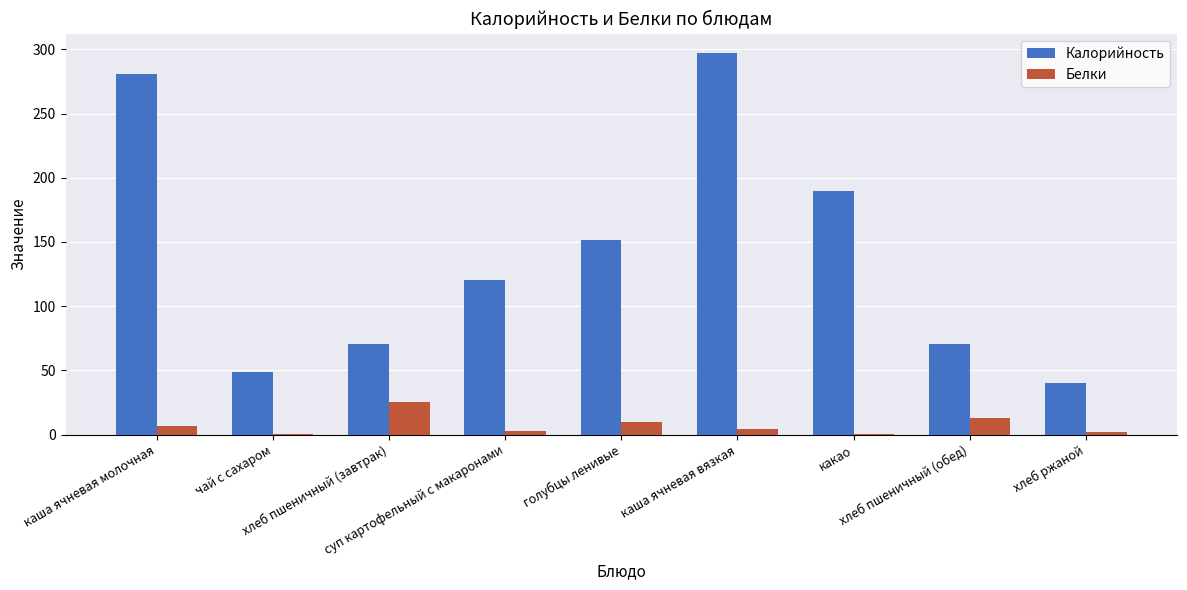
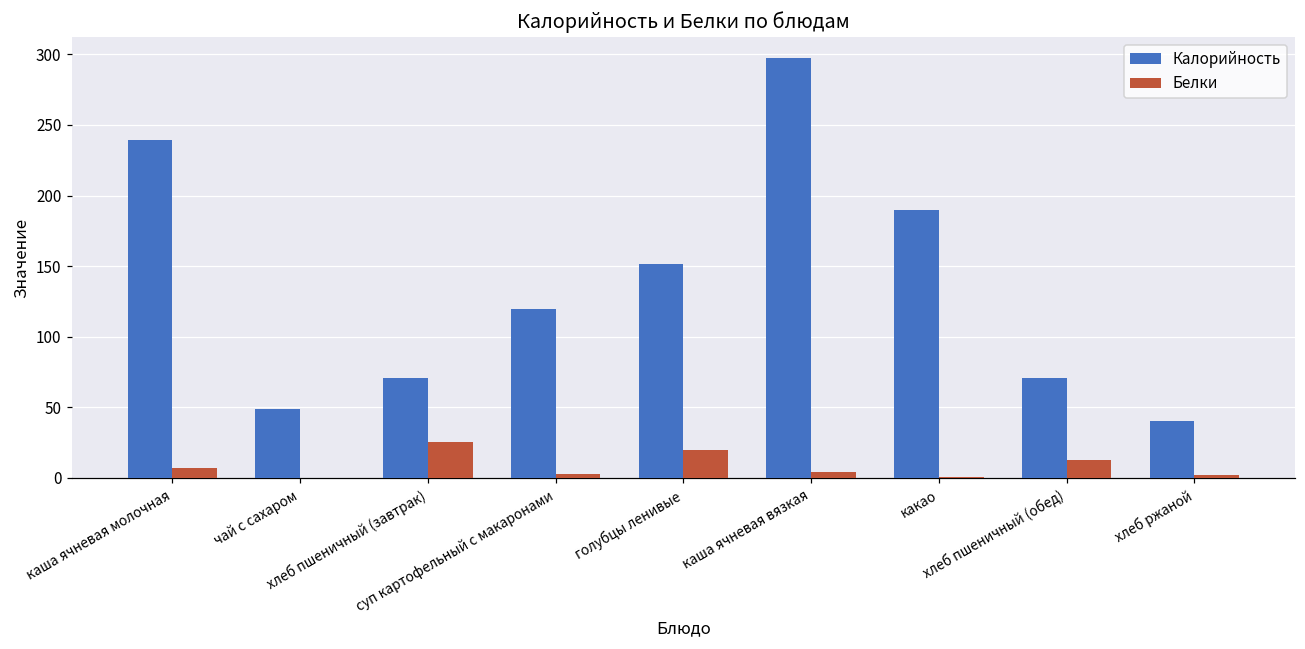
  {
    "Калорийность": {
-     "каша ячневая молочная": 281,
+     "каша ячневая молочная": 240,
      "чай с сахаром": 49,
      "хлеб пшеничный (завтрак)": 71,
      "суп картофельный с макаронами": 120,
      "голубцы ленивые": 152,
      "каша ячневая вязкая": 297,
      "какао": 190,
      "хлеб пшеничный (обед)": 71,
      "хлеб ржаной": 40
    },
    "Белки": {
      "каша ячневая молочная": 7,
      "хлеб пшеничный (завтрак)": 25,
      "суп картофельный с макаронами": 3,
-     "голубцы ленивые": 9,
+     "голубцы ленивые": 20,
      "каша ячневая вязкая": 5,
      "хлеб пшеничный (обед)": 13
    }
  }
